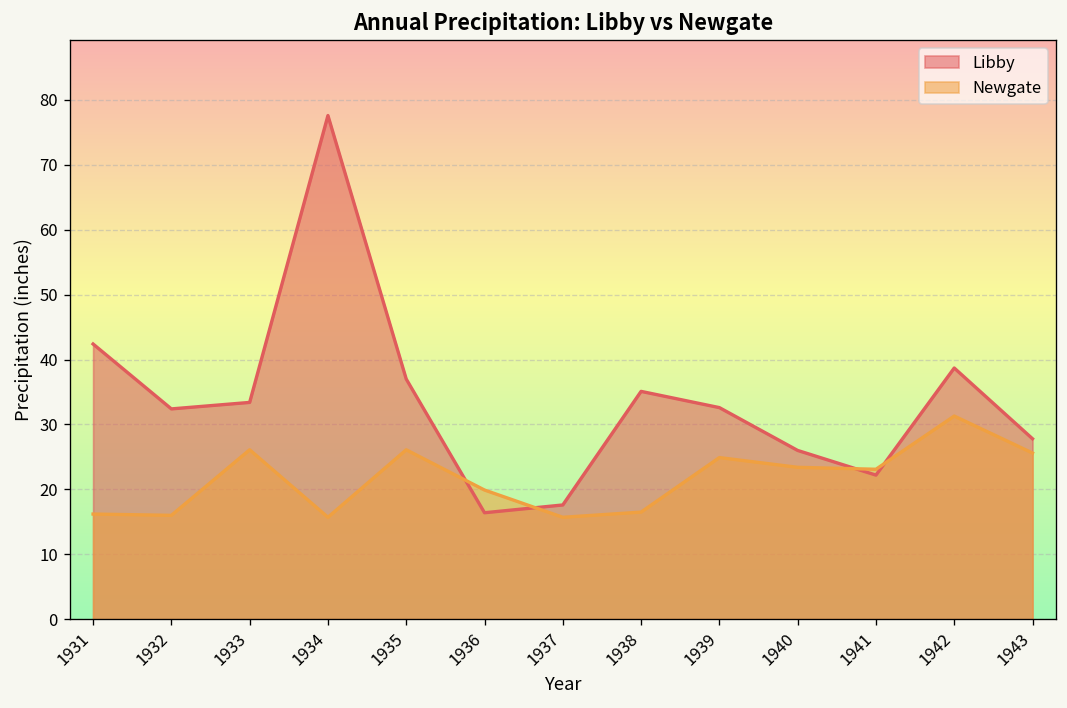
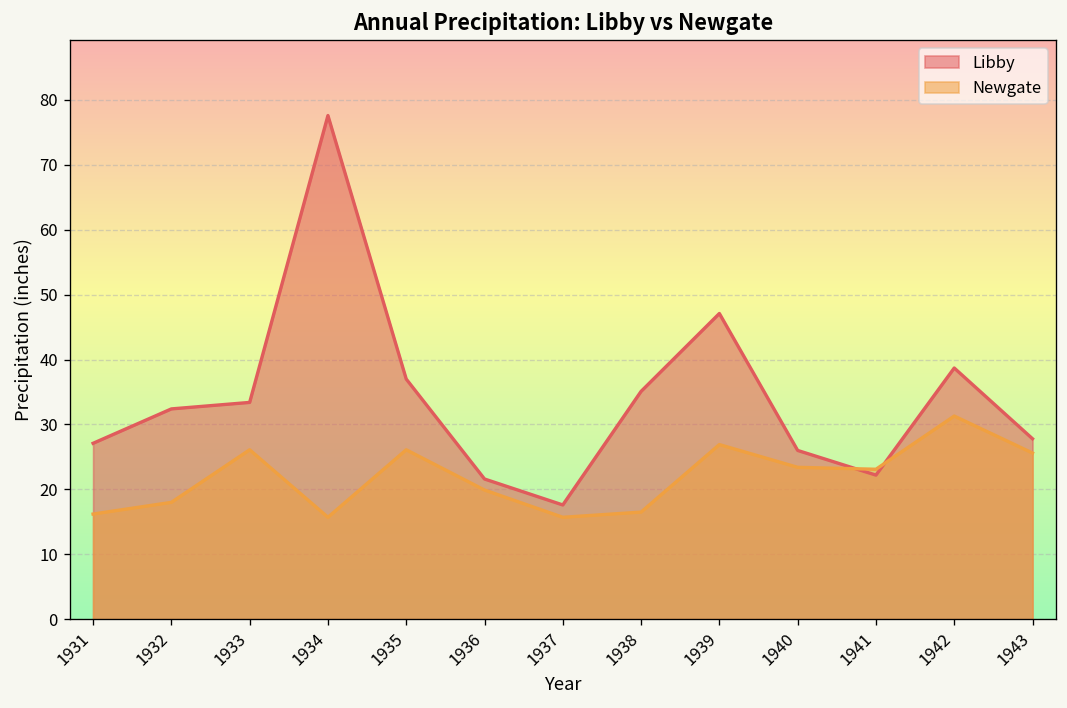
  {
    "Libby": {
-     "1931": 42,
+     "1931": 27,
      "1932": 32,
      "1933": 33,
      "1934": 78,
      "1935": 37,
-     "1936": 16,
+     "1936": 22,
      "1937": 18,
      "1938": 35,
-     "1939": 33,
+     "1939": 47,
      "1940": 26,
      "1941": 22,
      "1942": 39,
      "1943": 28
    },
    "Newgate": {
      "1931": 16,
-     "1932": 16,
+     "1932": 18,
      "1933": 26,
      "1934": 16,
      "1935": 26,
      "1936": 20,
      "1937": 16,
      "1938": 17,
-     "1939": 25,
+     "1939": 27,
      "1940": 23,
      "1941": 23,
      "1942": 31,
      "1943": 26
    }
  }
